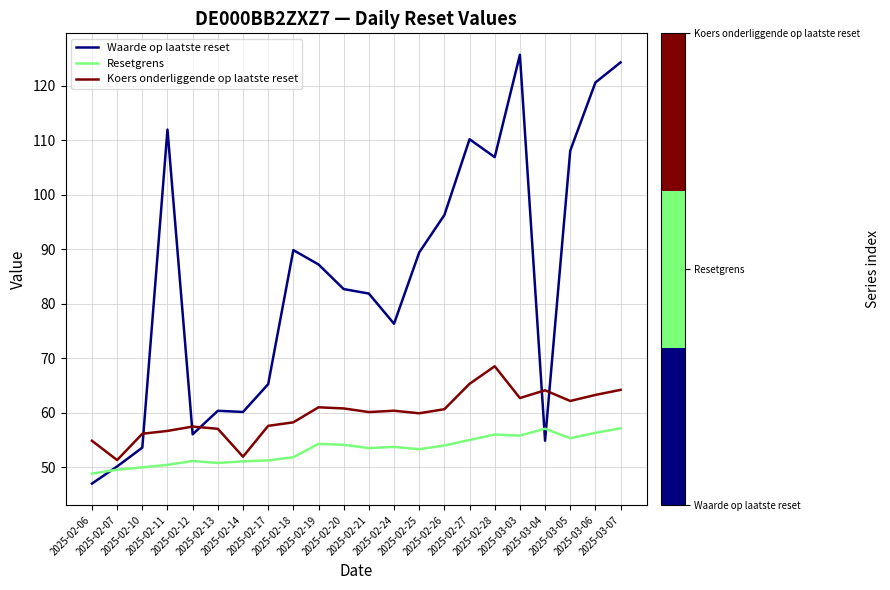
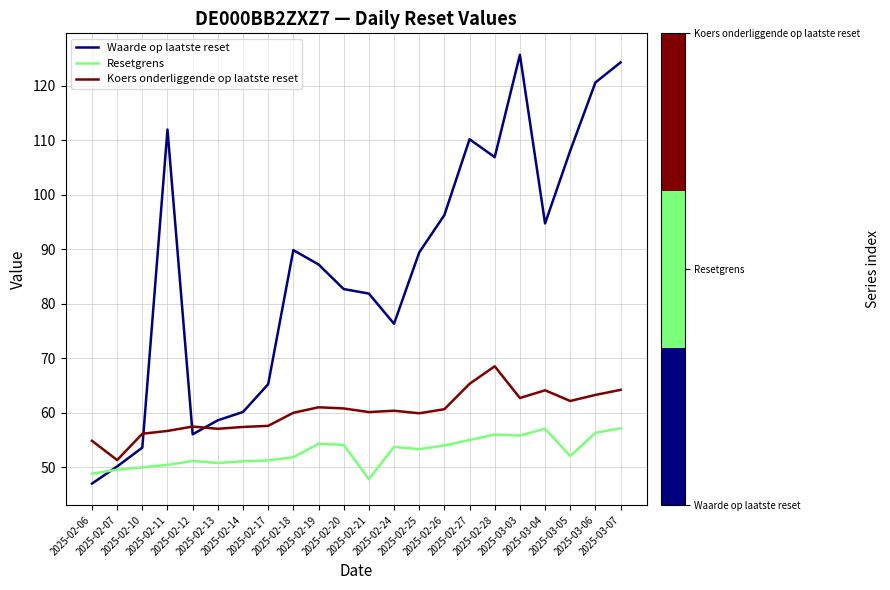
  {
    "Waarde op laatste reset": {
      "2025-02-06": 47,
      "2025-02-07": 50,
      "2025-02-10": 54,
      "2025-02-11": 112,
      "2025-02-12": 56,
-     "2025-02-13": 60,
+     "2025-02-13": 59,
      "2025-02-14": 60,
      "2025-02-17": 65,
      "2025-02-18": 90,
      "2025-02-19": 87,
      "2025-02-20": 83,
      "2025-02-21": 82,
      "2025-02-24": 76,
      "2025-02-25": 89,
      "2025-02-26": 96,
      "2025-02-27": 110,
      "2025-02-28": 107,
      "2025-03-03": 126,
-     "2025-03-04": 55,
+     "2025-03-04": 95,
      "2025-03-05": 108,
      "2025-03-06": 121,
      "2025-03-07": 124
    },
    "Resetgrens": {
      "2025-02-06": 49,
      "2025-02-07": 50,
      "2025-02-10": 50,
      "2025-02-11": 50,
      "2025-02-12": 51,
      "2025-02-13": 51,
      "2025-02-14": 51,
      "2025-02-17": 51,
      "2025-02-18": 52,
      "2025-02-19": 54,
      "2025-02-20": 54,
-     "2025-02-21": 54,
+     "2025-02-21": 48,
      "2025-02-24": 54,
      "2025-02-25": 53,
      "2025-02-26": 54,
      "2025-02-27": 55,
      "2025-02-28": 56,
      "2025-03-03": 56,
      "2025-03-04": 57,
-     "2025-03-05": 55,
+     "2025-03-05": 52,
      "2025-03-06": 56,
      "2025-03-07": 57
    },
    "Koers onderliggende op laatste reset": {
      "2025-02-06": 55,
      "2025-02-07": 51,
      "2025-02-10": 56,
      "2025-02-11": 57,
      "2025-02-12": 57,
      "2025-02-13": 57,
-     "2025-02-14": 52,
+     "2025-02-14": 57,
      "2025-02-17": 58,
-     "2025-02-18": 58,
+     "2025-02-18": 60,
      "2025-02-19": 61,
      "2025-02-20": 61,
      "2025-02-21": 60,
      "2025-02-24": 60,
      "2025-02-25": 60,
      "2025-02-26": 61,
      "2025-02-27": 65,
      "2025-02-28": 69,
      "2025-03-03": 63,
      "2025-03-04": 64,
      "2025-03-05": 62,
      "2025-03-06": 63,
      "2025-03-07": 64
    }
  }
